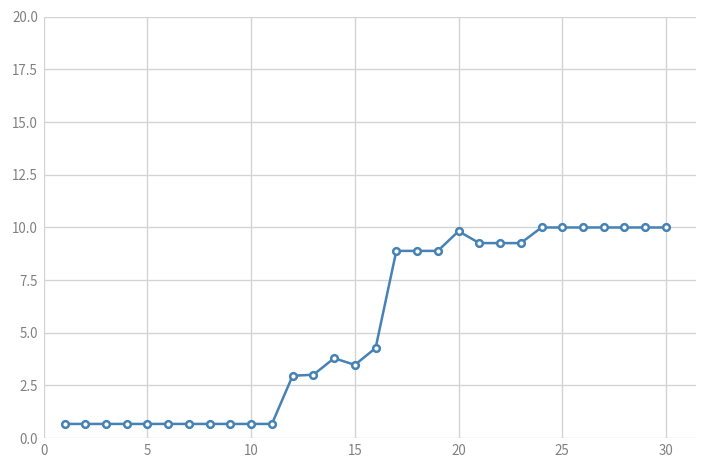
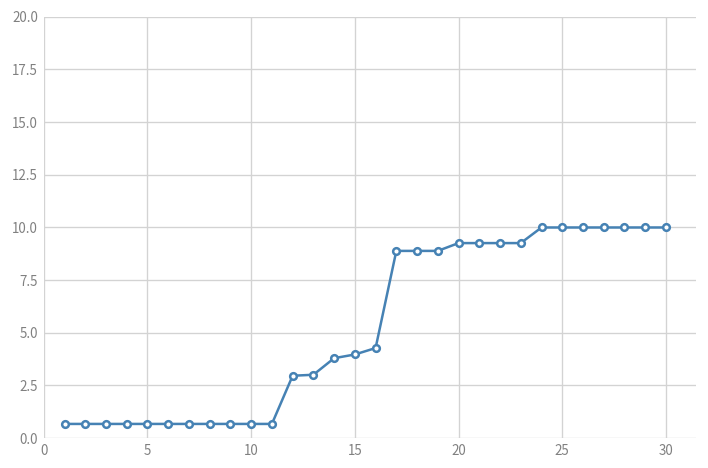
  {
    "5": 0.7,
    "10": 0.7,
-   "15": 3.5,
-   "20": 9.8,
+   "15": 4.0,
+   "20": 9.3,
    "25": 10.0,
    "30": 10.0
  }
